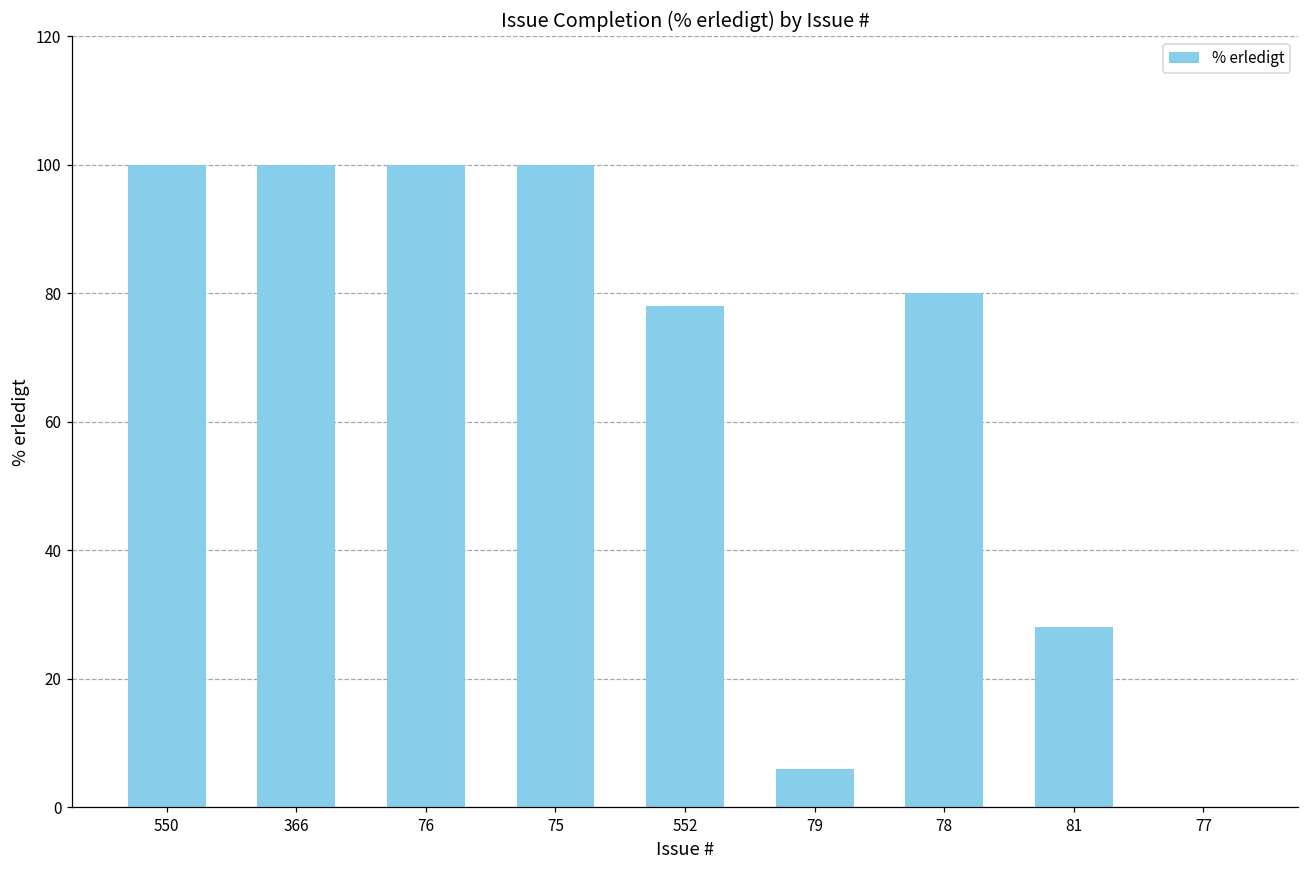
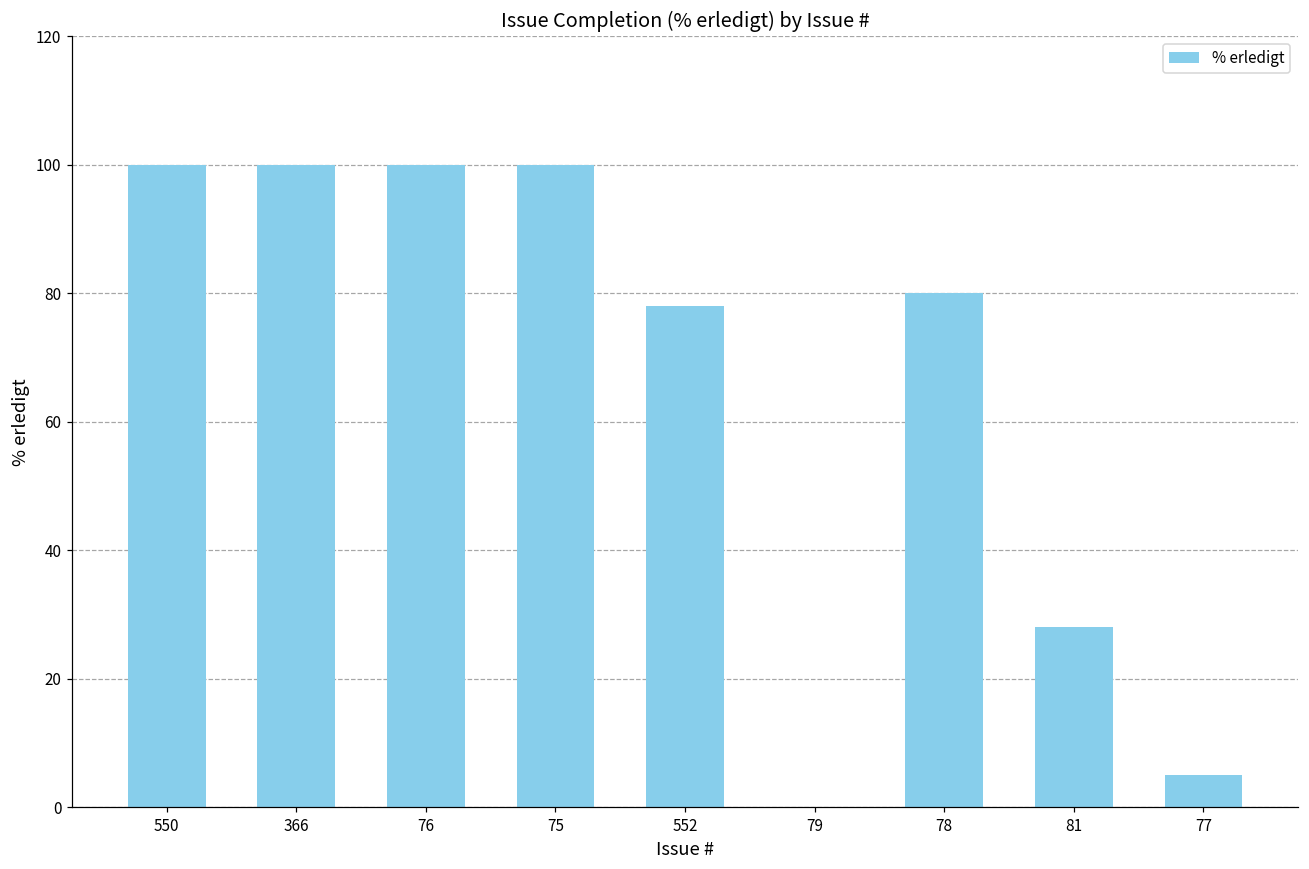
  {
    "550": 100,
    "366": 100,
    "76": 100,
    "75": 100,
    "552": 78,
-   "79": 6,
+   "79": 0,
    "78": 80,
    "81": 28,
-   "77": 0
+   "77": 5
  }
